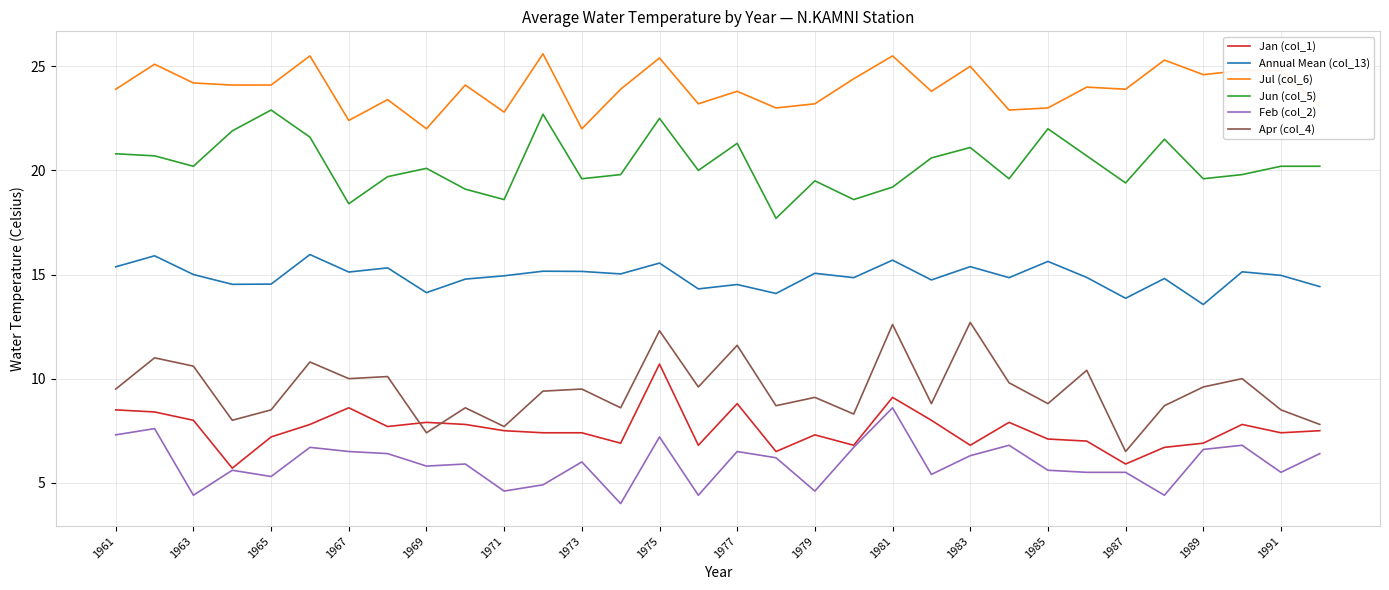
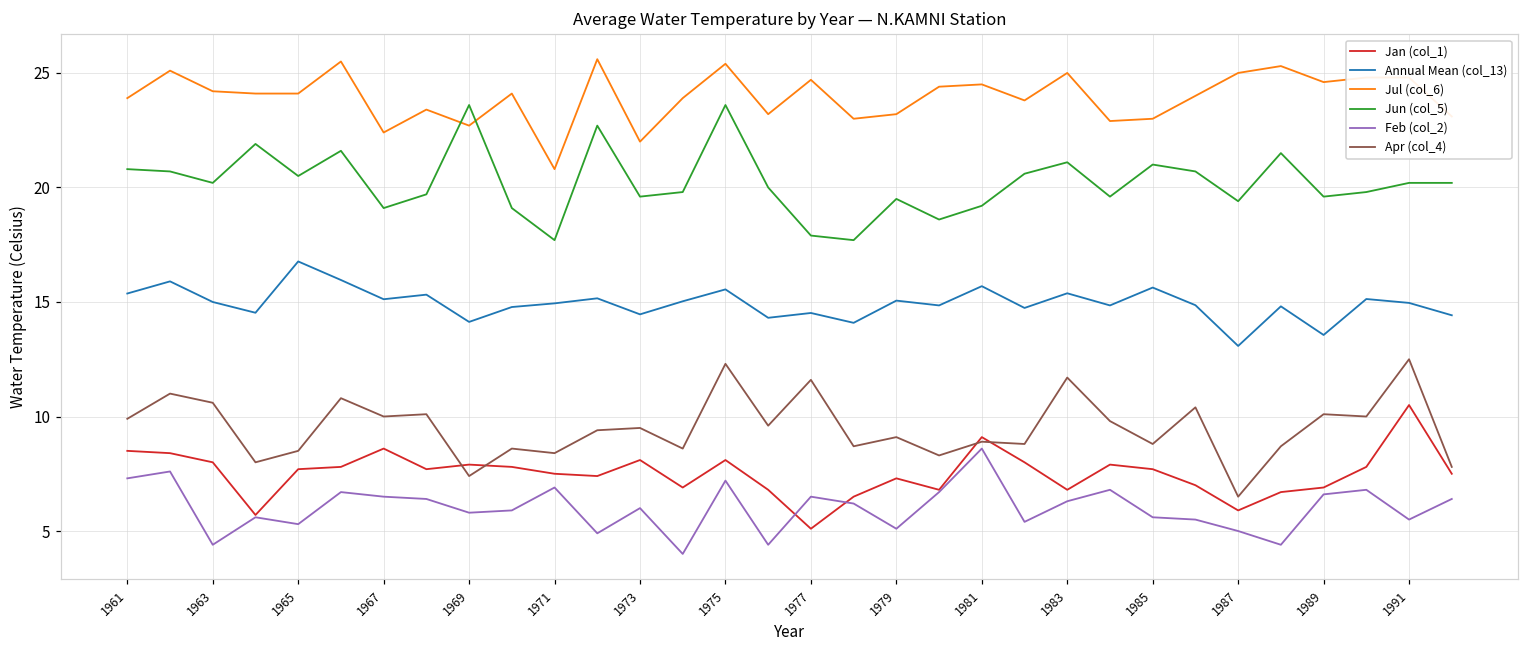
  {
    "Jan (col_1)": {
      "1961": 8.5,
      "1963": 8.0,
-     "1965": 7.2,
+     "1965": 7.7,
      "1967": 8.6,
      "1969": 7.9,
      "1971": 7.5,
-     "1973": 7.4,
-     "1975": 10.7,
-     "1977": 8.8,
+     "1973": 8.1,
+     "1975": 8.1,
+     "1977": 5.1,
      "1979": 7.3,
      "1981": 9.1,
      "1983": 6.8,
-     "1985": 7.1,
+     "1985": 7.7,
      "1987": 5.9,
      "1989": 6.9,
-     "1991": 7.4
+     "1991": 10.5
    },
    "Annual Mean (col_13)": {
      "1961": 15.4,
      "1963": 15.0,
-     "1965": 14.5,
+     "1965": 16.8,
      "1967": 15.1,
      "1969": 14.1,
      "1971": 14.9,
-     "1973": 15.2,
+     "1973": 14.5,
      "1975": 15.6,
      "1977": 14.5,
      "1979": 15.1,
      "1981": 15.7,
      "1983": 15.4,
      "1985": 15.6,
-     "1987": 13.9,
+     "1987": 13.1,
      "1989": 13.6,
      "1991": 15.0
    },
    "Jul (col_6)": {
      "1961": 23.9,
      "1963": 24.2,
      "1965": 24.1,
      "1967": 22.4,
-     "1969": 22.0,
-     "1971": 22.8,
+     "1969": 22.7,
+     "1971": 20.8,
      "1973": 22.0,
      "1975": 25.4,
-     "1977": 23.8,
+     "1977": 24.7,
      "1979": 23.2,
-     "1981": 25.5,
+     "1981": 24.5,
      "1983": 25.0,
      "1985": 23.0,
-     "1987": 23.9,
+     "1987": 25.0,
      "1989": 24.6
    },
    "Jun (col_5)": {
      "1961": 20.8,
      "1963": 20.2,
-     "1965": 22.9,
-     "1967": 18.4,
-     "1969": 20.1,
-     "1971": 18.6,
+     "1965": 20.5,
+     "1967": 19.1,
+     "1969": 23.6,
+     "1971": 17.7,
      "1973": 19.6,
-     "1975": 22.5,
-     "1977": 21.3,
+     "1975": 23.6,
+     "1977": 17.9,
      "1979": 19.5,
      "1981": 19.2,
      "1983": 21.1,
-     "1985": 22,
+     "1985": 21,
      "1987": 19.4,
      "1989": 19.6,
      "1991": 20.2
    },
    "Feb (col_2)": {
      "1961": 7.3,
      "1963": 4.4,
      "1965": 5.3,
      "1967": 6.5,
      "1969": 5.8,
-     "1971": 4.6,
+     "1971": 6.9,
      "1973": 6.0,
      "1975": 7.2,
      "1977": 6.5,
-     "1979": 4.6,
+     "1979": 5.1,
      "1981": 8.6,
      "1983": 6.3,
      "1985": 5.6,
-     "1987": 5.5,
+     "1987": 5.0,
      "1989": 6.6,
      "1991": 5.5
    },
    "Apr (col_4)": {
-     "1961": 9.5,
+     "1961": 9.9,
      "1963": 10.6,
      "1965": 8.5,
      "1967": 10.0,
      "1969": 7.4,
-     "1971": 7.7,
+     "1971": 8.4,
      "1973": 9.5,
      "1975": 12.3,
      "1977": 11.6,
      "1979": 9.1,
-     "1981": 12.6,
-     "1983": 12.7,
+     "1981": 8.9,
+     "1983": 11.7,
      "1985": 8.8,
      "1987": 6.5,
-     "1989": 9.6,
-     "1991": 8.5
+     "1989": 10.1,
+     "1991": 12.5
    }
  }
